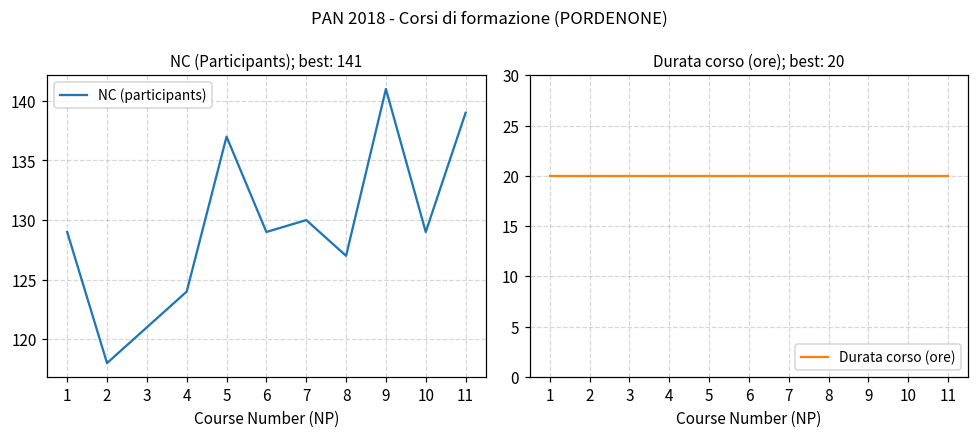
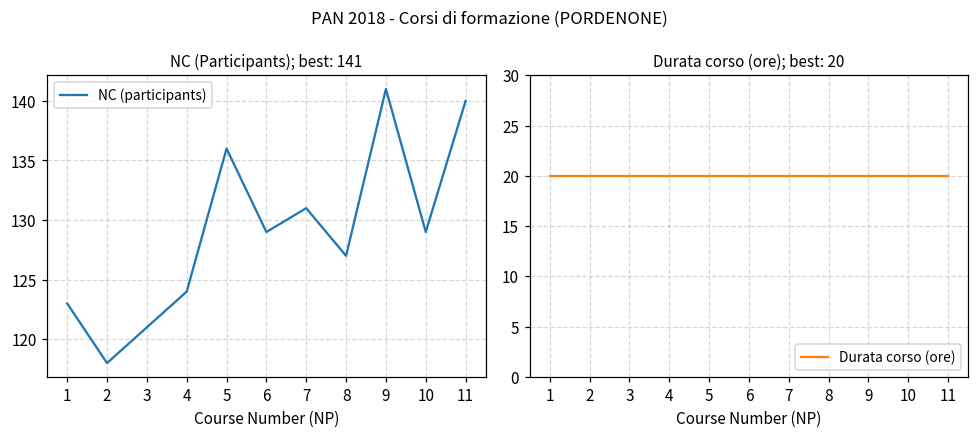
  {
    "NC (Participants); best: 141": {
-     "1": 129,
+     "1": 123,
      "2": 118,
      "3": 121,
      "4": 124,
-     "5": 137,
+     "5": 136,
      "6": 129,
-     "7": 130,
+     "7": 131,
      "8": 127,
      "9": 141,
      "10": 129,
-     "11": 139
+     "11": 140
    },
    "Durata corso (ore); best: 20": {
      "1": 20,
      "2": 20,
      "3": 20,
      "4": 20,
      "5": 20,
      "6": 20,
      "7": 20,
      "8": 20,
      "9": 20,
      "10": 20,
      "11": 20
    }
  }
